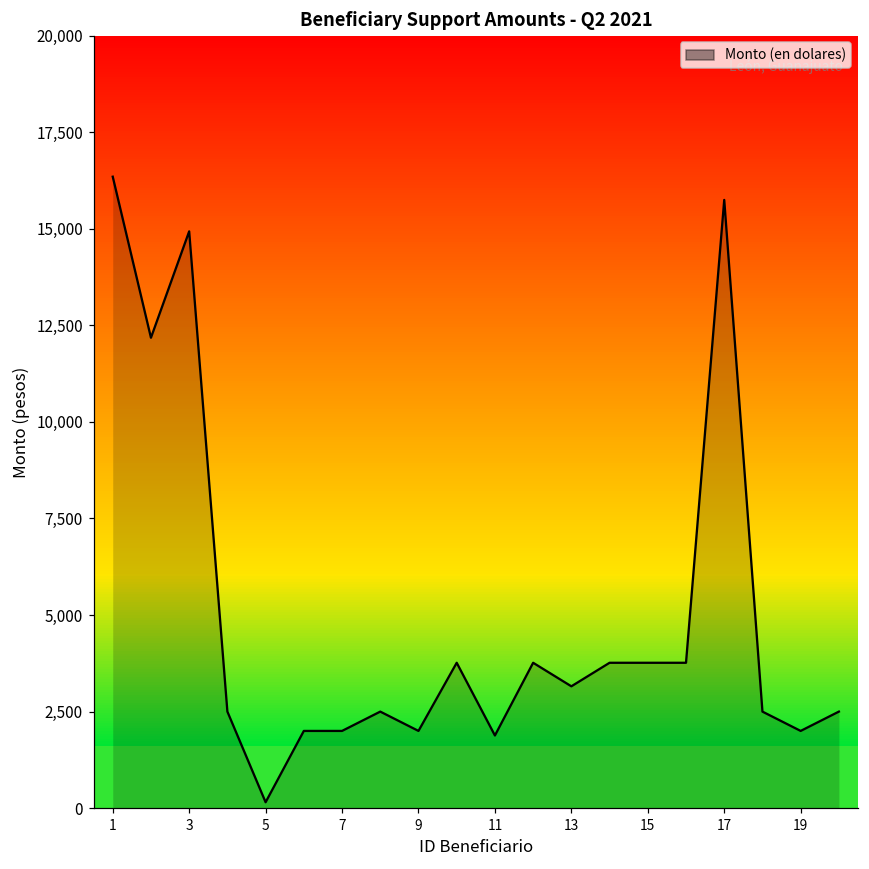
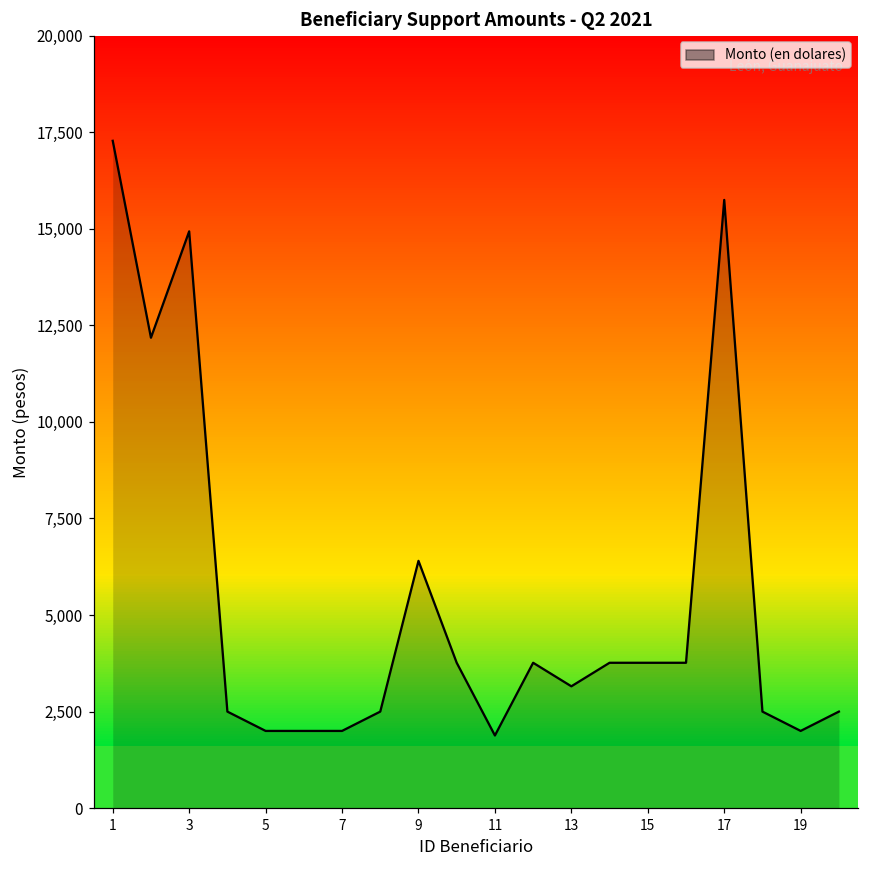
  {
    "Monto (en dolares)": {
-     "1": "16,300",
+     "1": "17,300",
      "3": "14,900",
-     "5": "200",
+     "5": "2,000",
      "7": "2,000",
-     "9": "2,000",
+     "9": "6,400",
      "11": "1,900",
      "13": "3,200",
      "15": "3,800",
      "17": "15,700",
      "19": "2,000"
    }
  }
